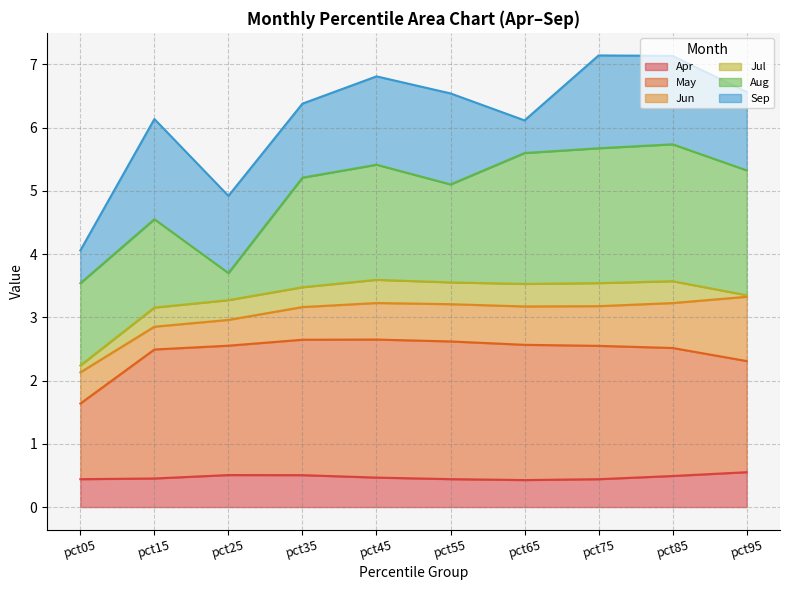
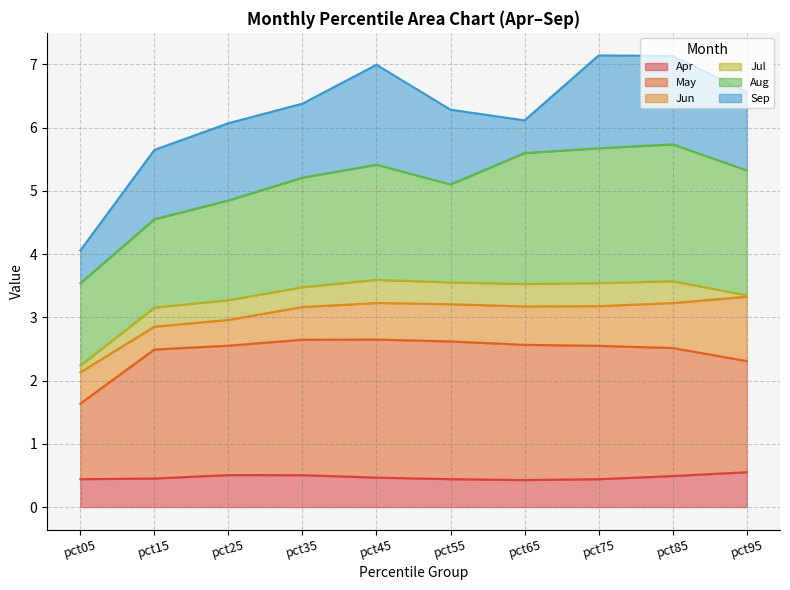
  {
    "Aug": {
      "pct05": 1.3,
      "pct15": 1.4,
-     "pct25": 0.4,
+     "pct25": 1.6,
      "pct35": 1.7,
      "pct45": 1.8,
      "pct55": 1.5,
      "pct65": 2.1,
      "pct75": 2.1,
      "pct85": 2.2,
      "pct95": 2.0
    },
    "Sep": {
      "pct05": 0.5,
-     "pct15": 1.6,
+     "pct15": 1.1,
      "pct25": 1.2,
      "pct35": 1.2,
-     "pct45": 1.4,
-     "pct55": 1.4,
+     "pct45": 1.6,
+     "pct55": 1.2,
      "pct65": 0.5,
      "pct75": 1.5
    }
  }
